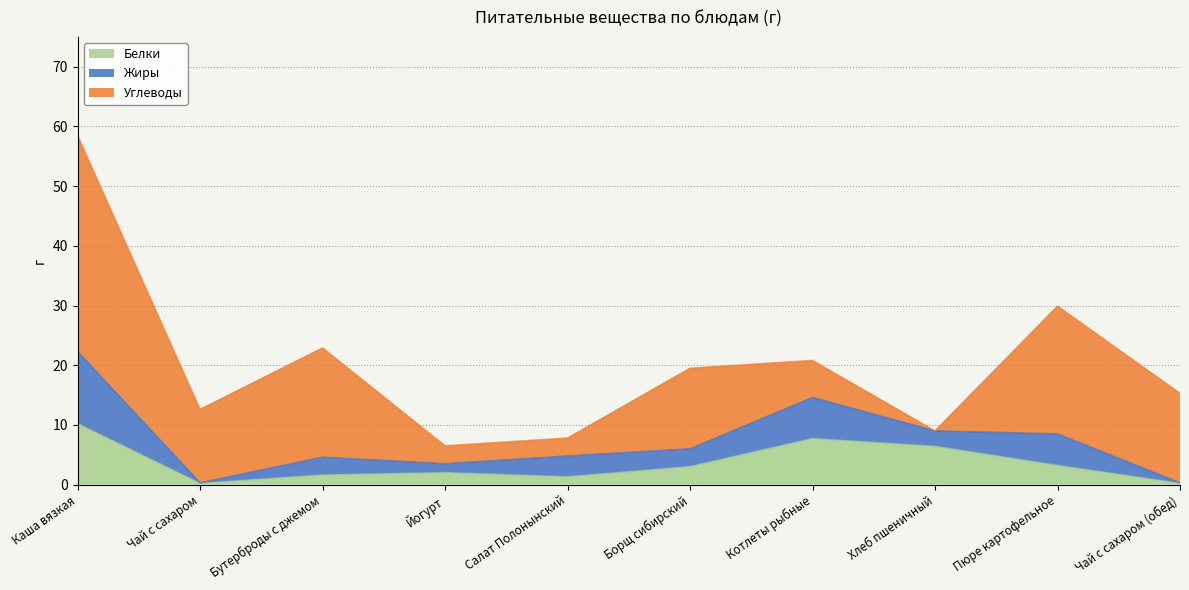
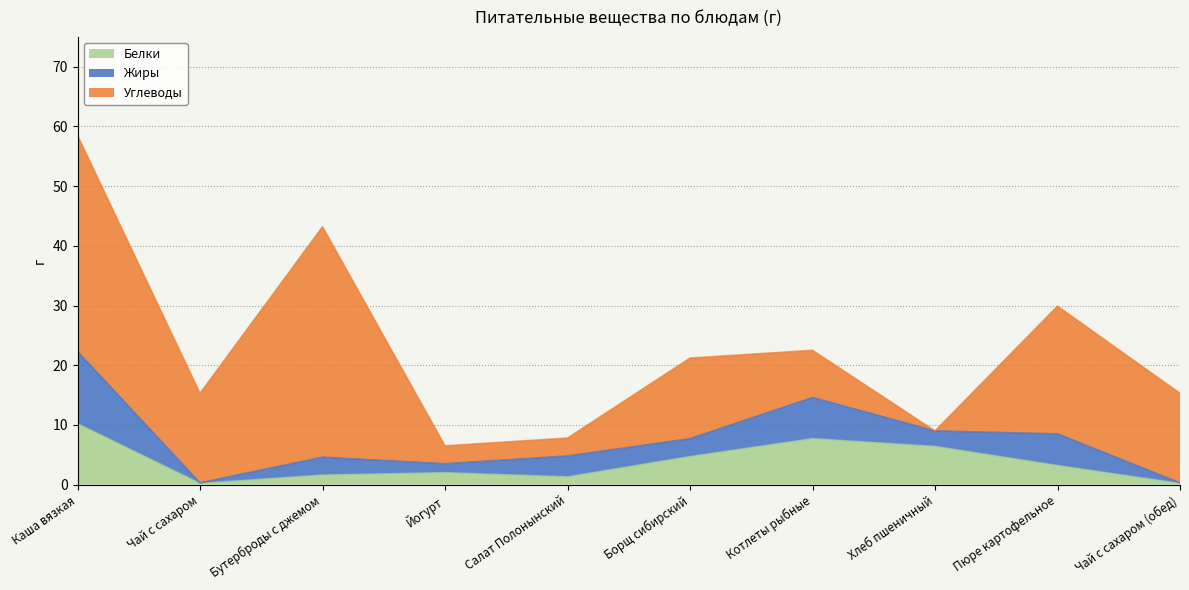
  {
    "Белки": {
      "Каша вязкая": 10,
      "Бутерброды с джемом": 2,
      "Йогурт": 2,
      "Салат Полонынский": 1,
-     "Борщ сибирский": 3,
+     "Борщ сибирский": 5,
      "Котлеты рыбные": 8,
      "Хлеб пшеничный": 6,
      "Пюре картофельное": 3
    },
    "Жиры": {
      "Каша вязкая": 12,
      "Бутерброды с джемом": 3,
      "Йогурт": 2,
      "Салат Полонынский": 4,
      "Борщ сибирский": 3,
      "Котлеты рыбные": 7,
      "Пюре картофельное": 5
    },
    "Углеводы": {
      "Каша вязкая": 36,
-     "Чай с сахаром": 12,
-     "Бутерброды с джемом": 18,
+     "Чай с сахаром": 15,
+     "Бутерброды с джемом": 39,
      "Йогурт": 3,
      "Салат Полонынский": 3,
      "Борщ сибирский": 14,
-     "Котлеты рыбные": 6,
+     "Котлеты рыбные": 8,
      "Пюре картофельное": 21,
      "Чай с сахаром (обед)": 15
    }
  }
